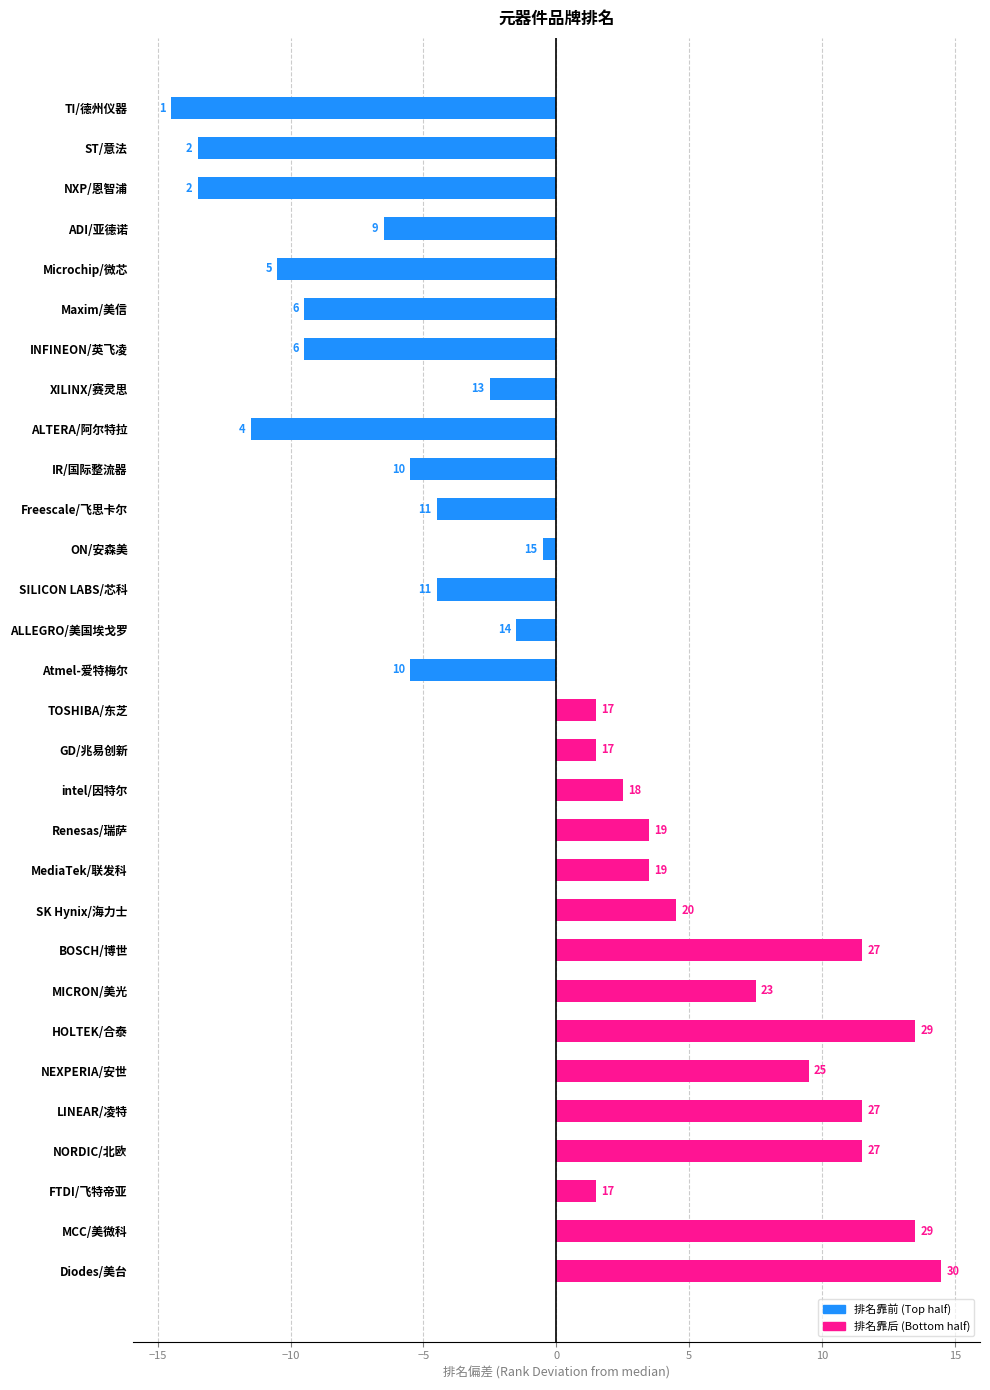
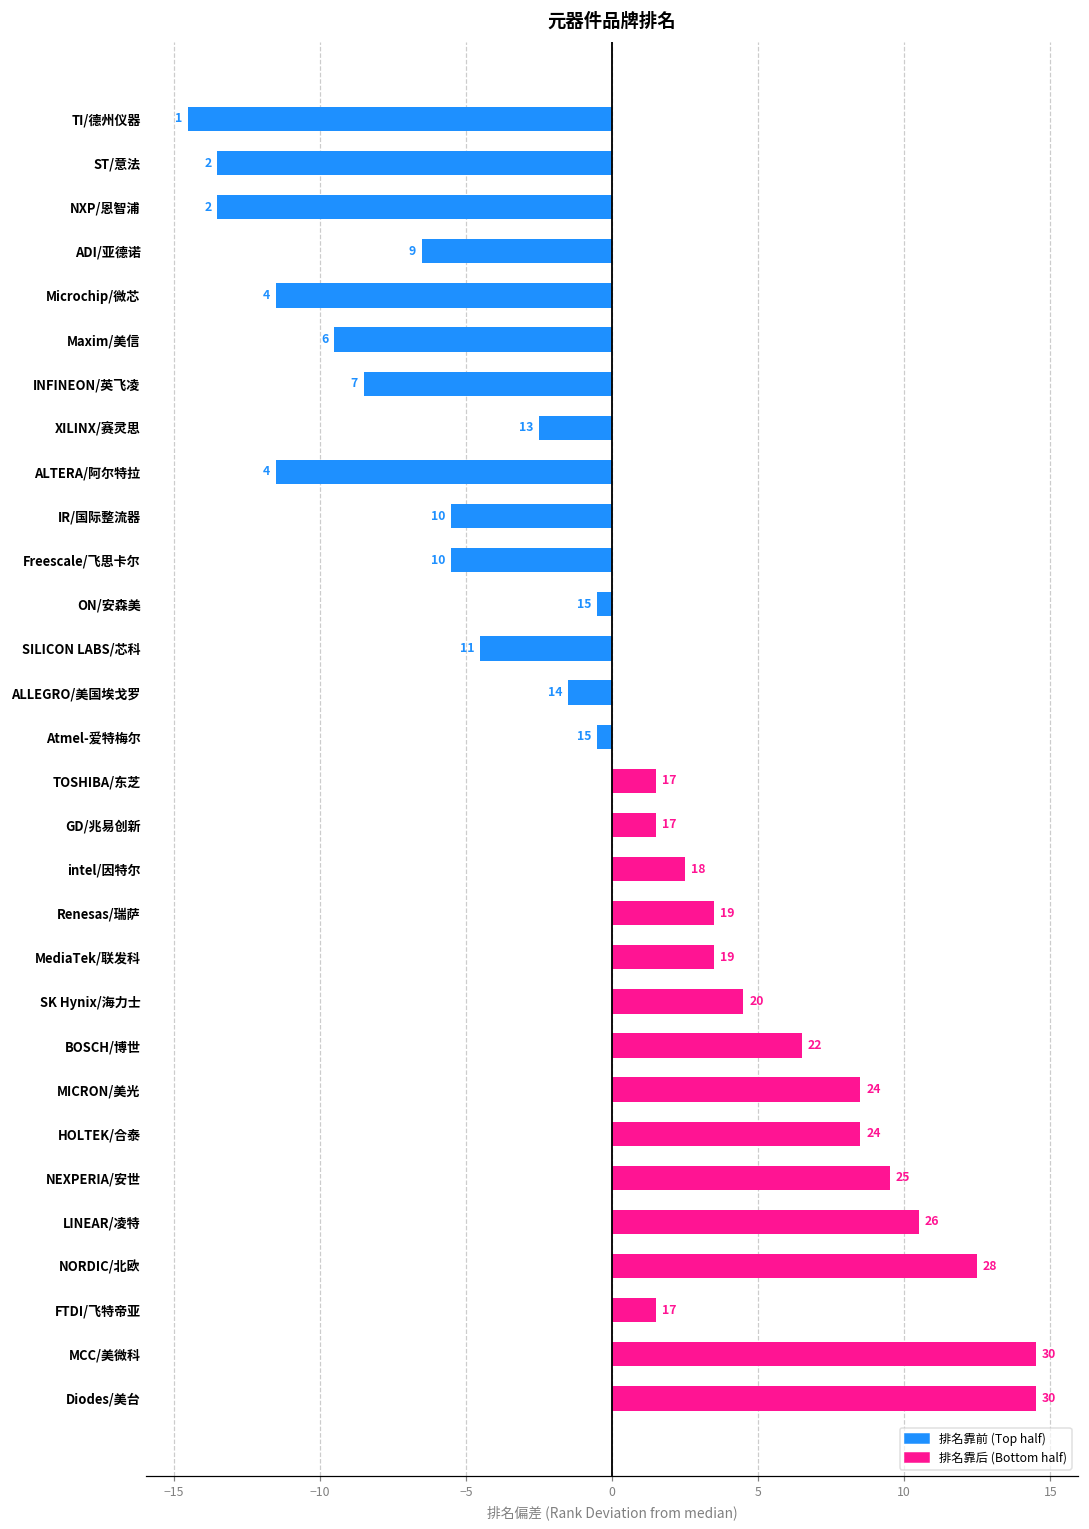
  {
-   "Microchip/微芯": 5,
-   "INFINEON/英飞凌": 6,
-   "Freescale/飞思卡尔": 11,
-   "Atmel-爱特梅尔": 10,
-   "BOSCH/博世": 27,
-   "MICRON/美光": 23,
-   "HOLTEK/合泰": 29,
-   "LINEAR/凌特": 27,
-   "NORDIC/北欧": 27,
-   "MCC/美微科": 29
+   "Microchip/微芯": 4,
+   "INFINEON/英飞凌": 7,
+   "Freescale/飞思卡尔": 10,
+   "Atmel-爱特梅尔": 15,
+   "BOSCH/博世": 22,
+   "MICRON/美光": 24,
+   "HOLTEK/合泰": 24,
+   "LINEAR/凌特": 26,
+   "NORDIC/北欧": 28,
+   "MCC/美微科": 30
  }
